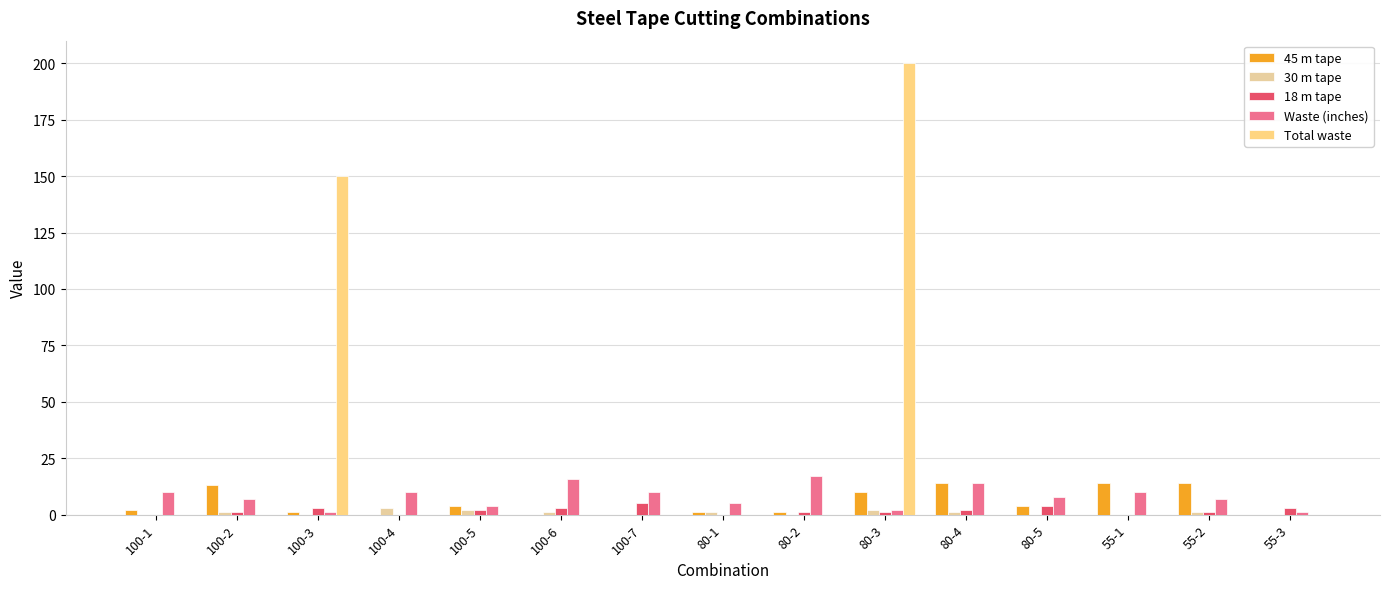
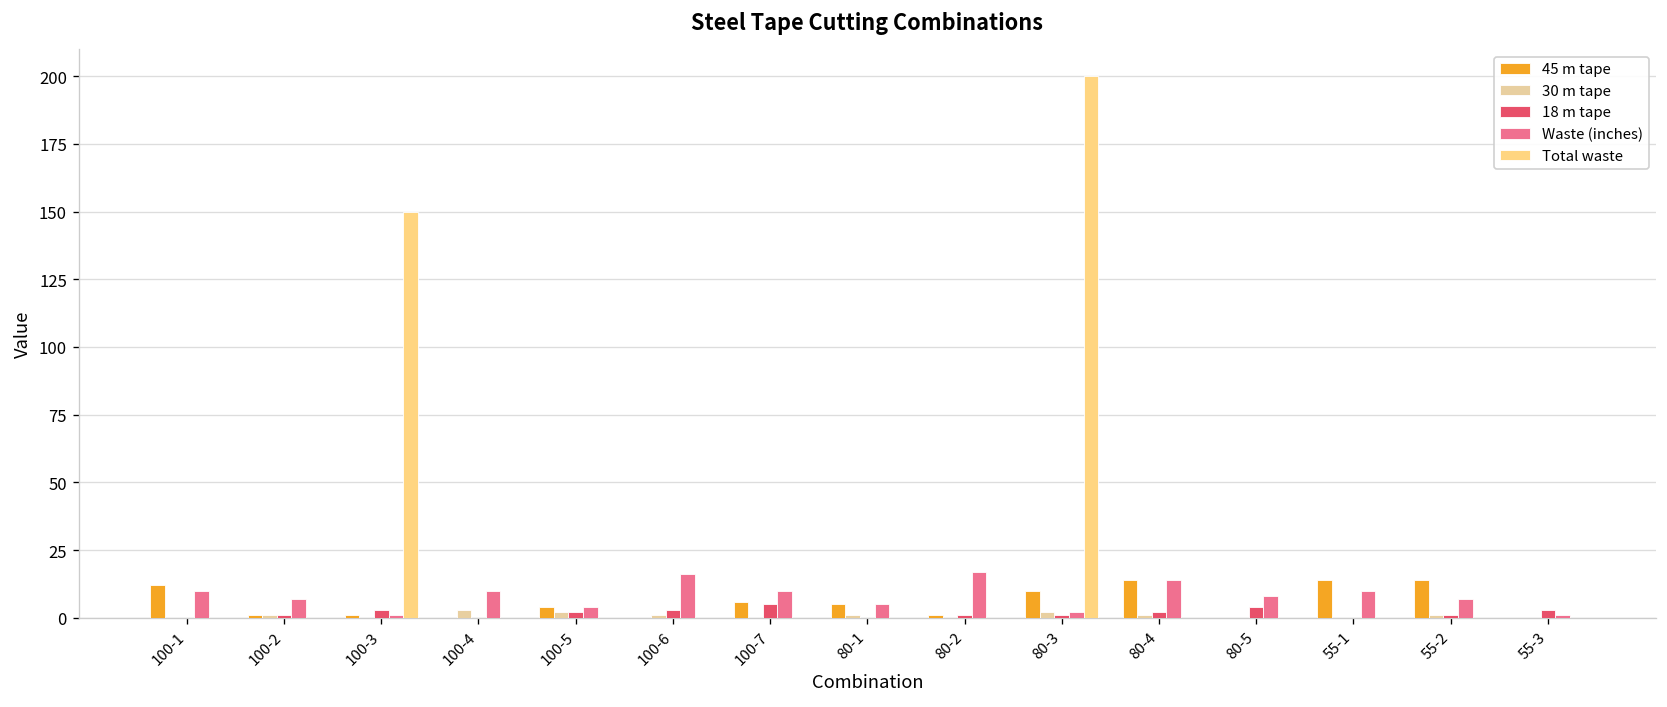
  {
    "45 m tape": {
-     "100-1": 2,
-     "100-2": 13,
+     "100-1": 12,
+     "100-2": 1,
      "100-4": 0,
      "100-5": 4,
      "100-6": 0,
-     "100-7": 0,
-     "80-1": 1,
+     "100-7": 6,
+     "80-1": 5,
      "80-3": 10,
      "80-4": 14,
-     "80-5": 4,
+     "80-5": 0,
      "55-1": 14,
      "55-2": 14,
      "55-3": 0
    }
  }
